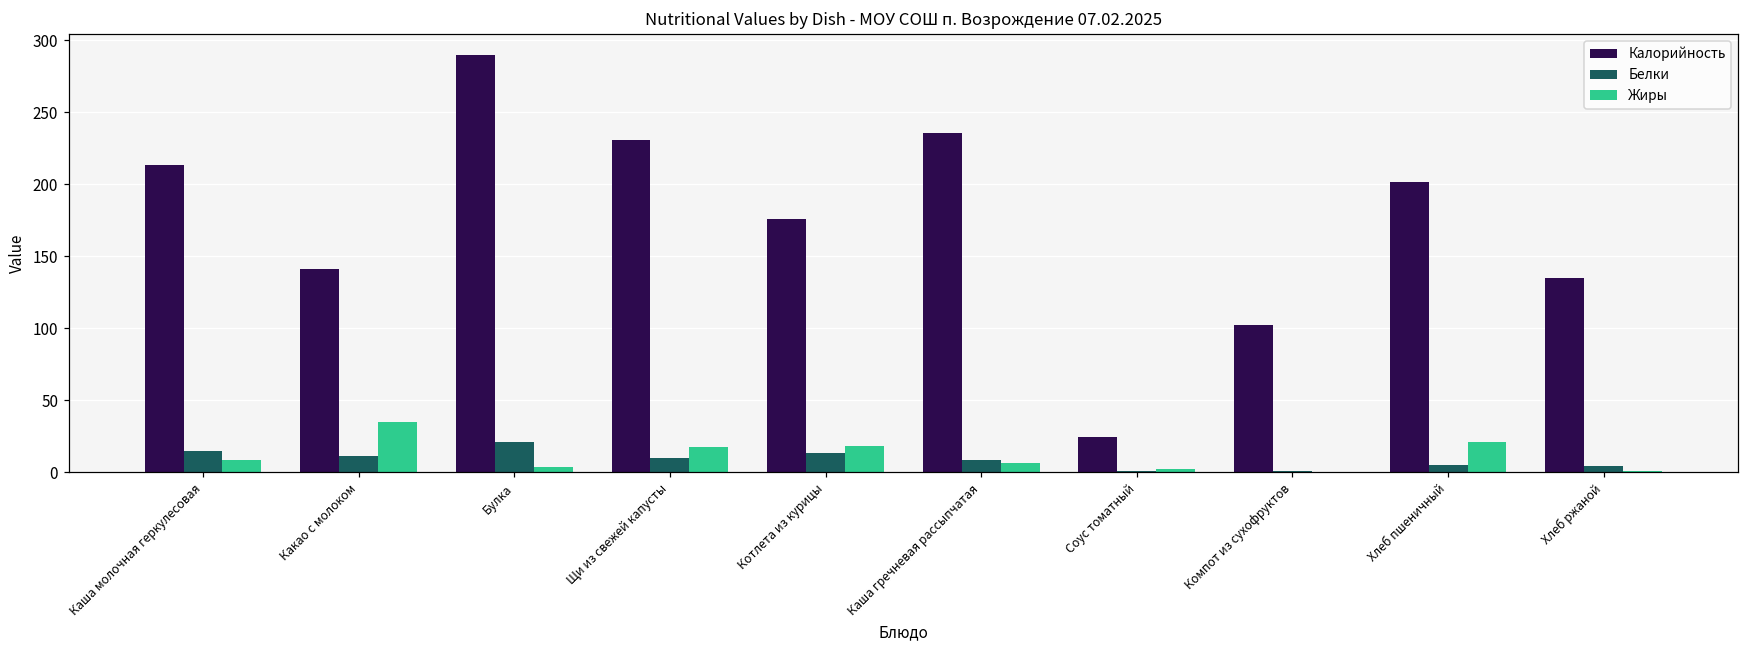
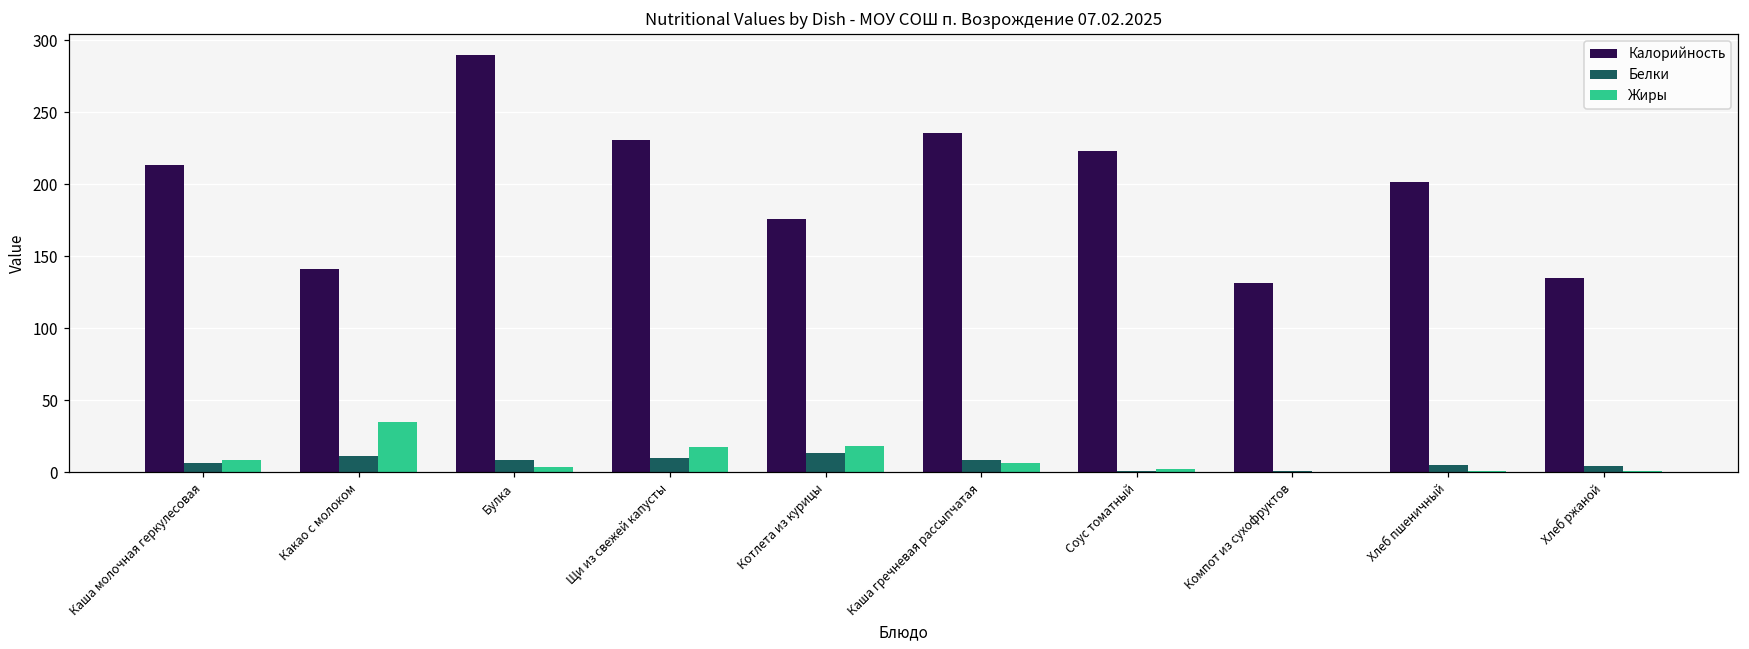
  {
    "Калорийность": {
      "Каша молочная геркулесовая": 213,
      "Какао с молоком": 141,
      "Булка": 289,
      "Щи из свежей капусты": 231,
      "Котлета из курицы": 176,
      "Каша гречневая рассыпчатая": 235,
-     "Соус томатный": 24,
-     "Компот из сухофруктов": 102,
+     "Соус томатный": 223,
+     "Компот из сухофруктов": 131,
      "Хлеб пшеничный": 202,
      "Хлеб ржаной": 135
    },
    "Белки": {
-     "Каша молочная геркулесовая": 15,
+     "Каша молочная геркулесовая": 6,
      "Какао с молоком": 11,
-     "Булка": 21,
+     "Булка": 9,
      "Щи из свежей капусты": 9,
      "Котлета из курицы": 13,
      "Каша гречневая рассыпчатая": 8,
      "Хлеб пшеничный": 5,
      "Хлеб ржаной": 4
    },
    "Жиры": {
      "Каша молочная геркулесовая": 8,
      "Какао с молоком": 35,
      "Булка": 3,
      "Щи из свежей капусты": 17,
      "Котлета из курицы": 18,
      "Каша гречневая рассыпчатая": 6,
      "Соус томатный": 2,
-     "Хлеб пшеничный": 21
+     "Хлеб пшеничный": 1
    }
  }
